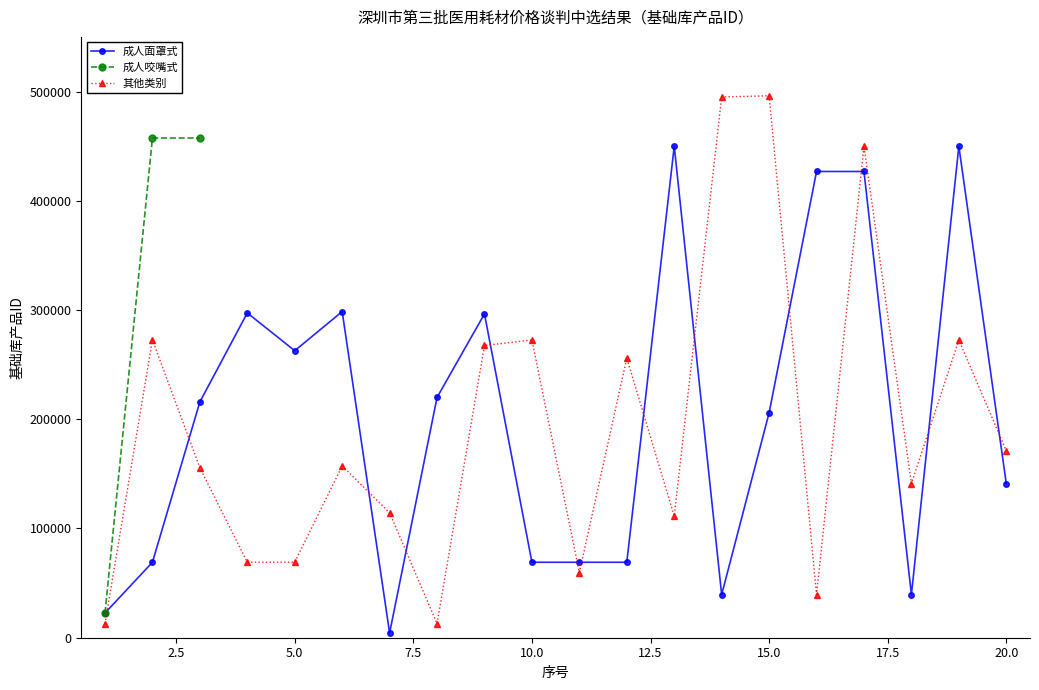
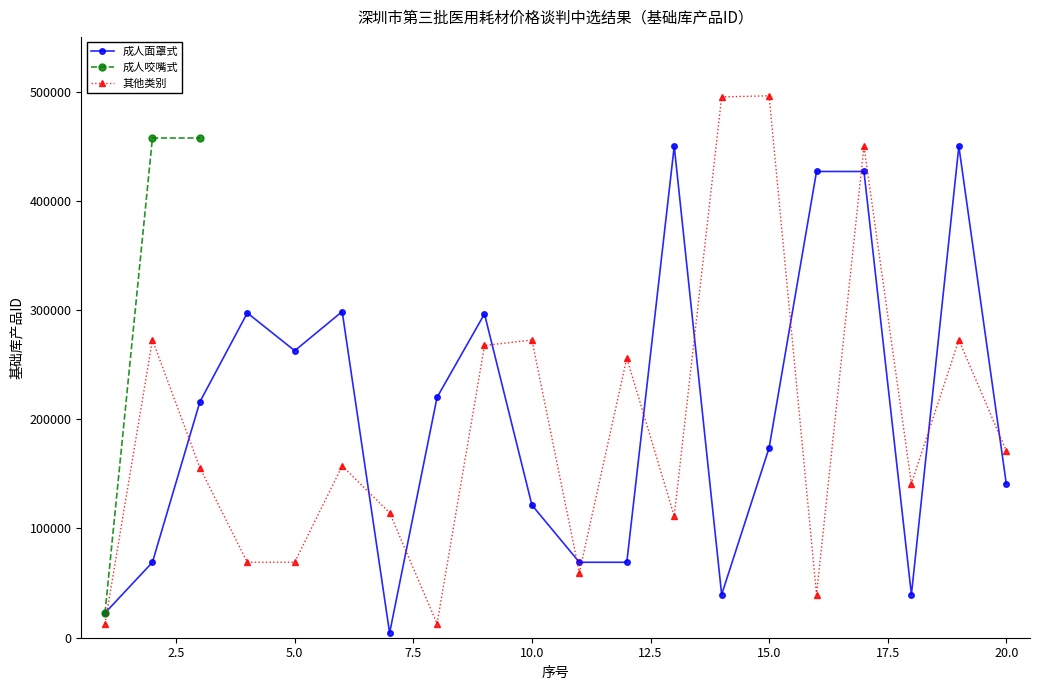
  {
    "成人面罩式": {
      "5.0": 263000,
-     "10.0": 69000,
-     "15.0": 206000,
+     "10.0": 121000,
+     "15.0": 174000,
      "20.0": 141000
    },
    "其他类别": {
      "5.0": 69000,
      "10.0": 273000,
      "15.0": 496000,
      "20.0": 171000
    }
  }
